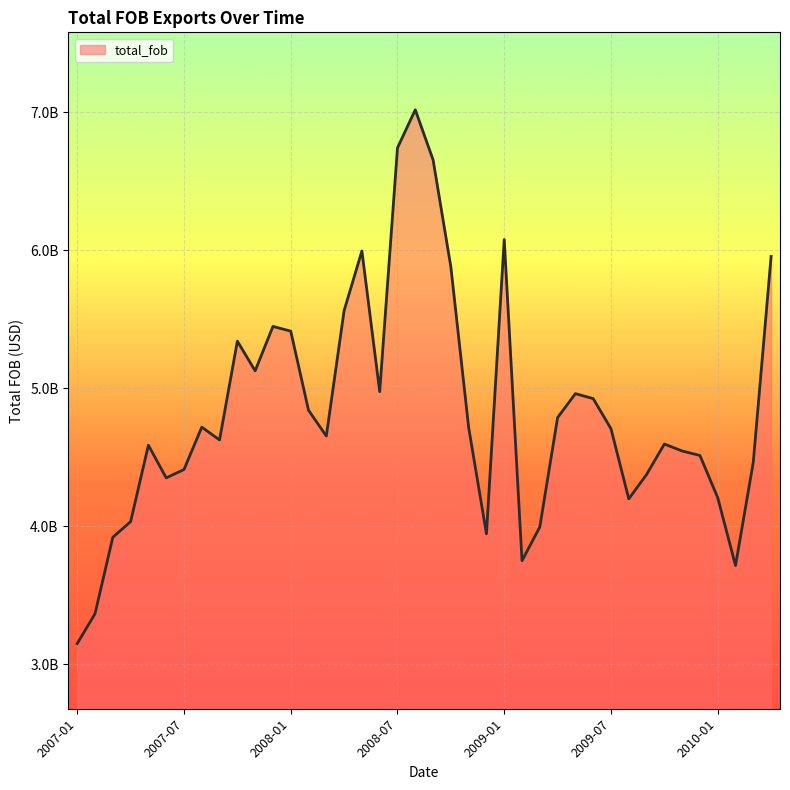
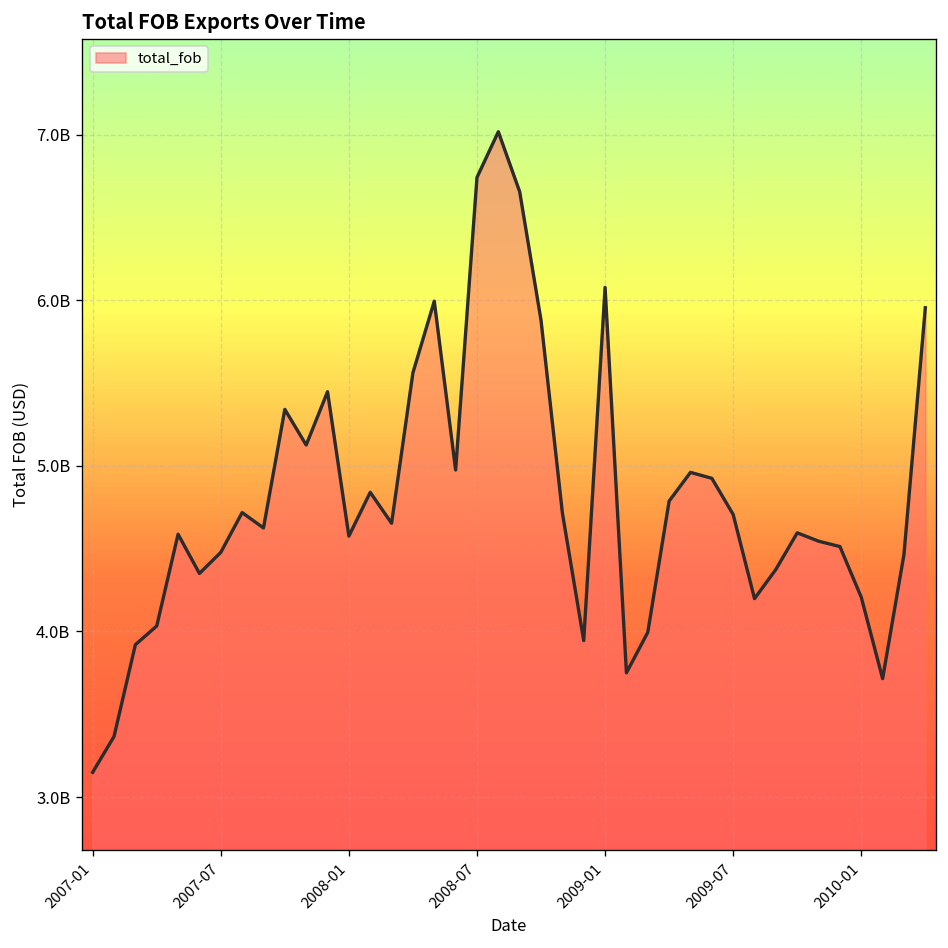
  {
    "2007-01": 3150000000,
-   "2007-07": 4410000000,
-   "2008-01": 5410000000,
+   "2007-07": 4480000000,
+   "2008-01": 4580000000,
    "2008-07": 6740000000,
    "2009-01": 6080000000,
    "2009-07": 4710000000,
    "2010-01": 4210000000
  }
